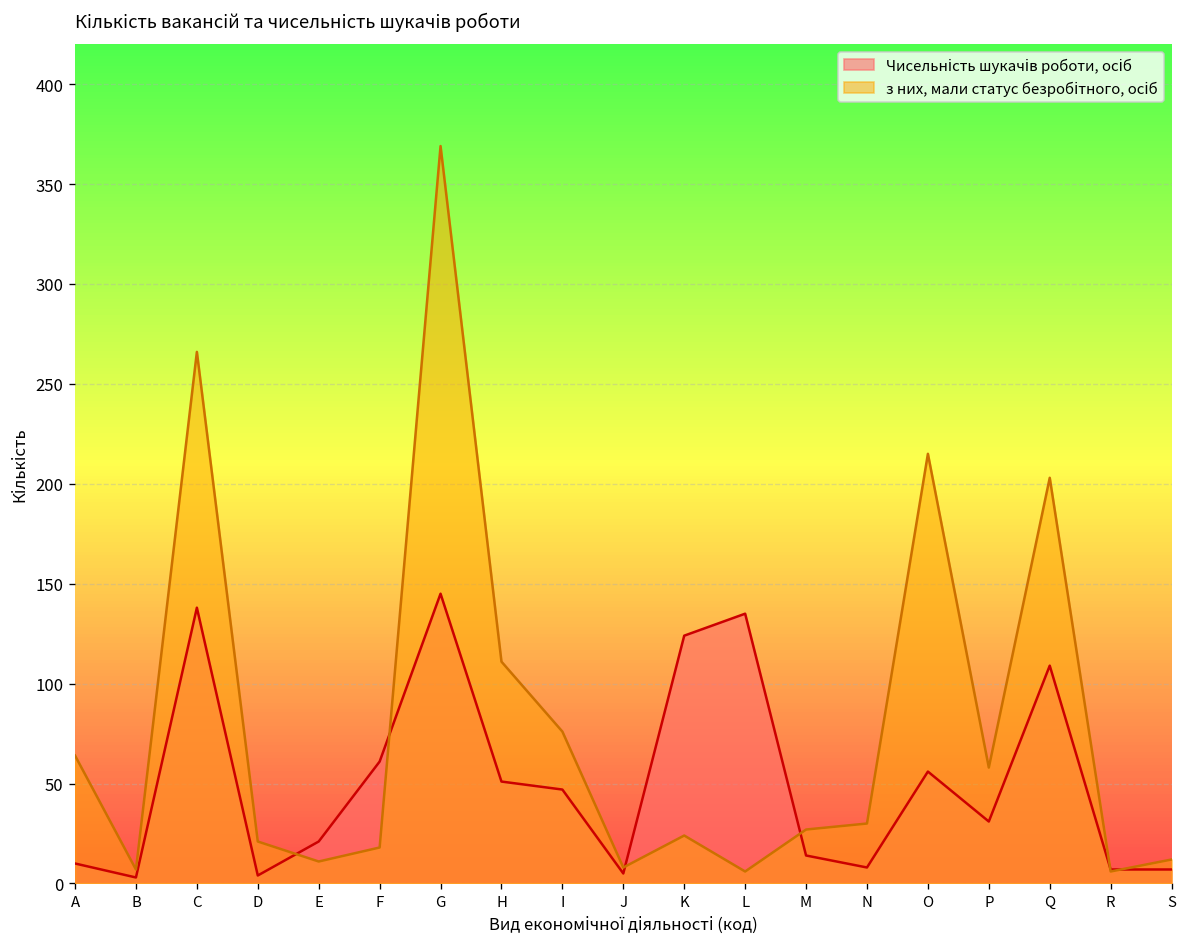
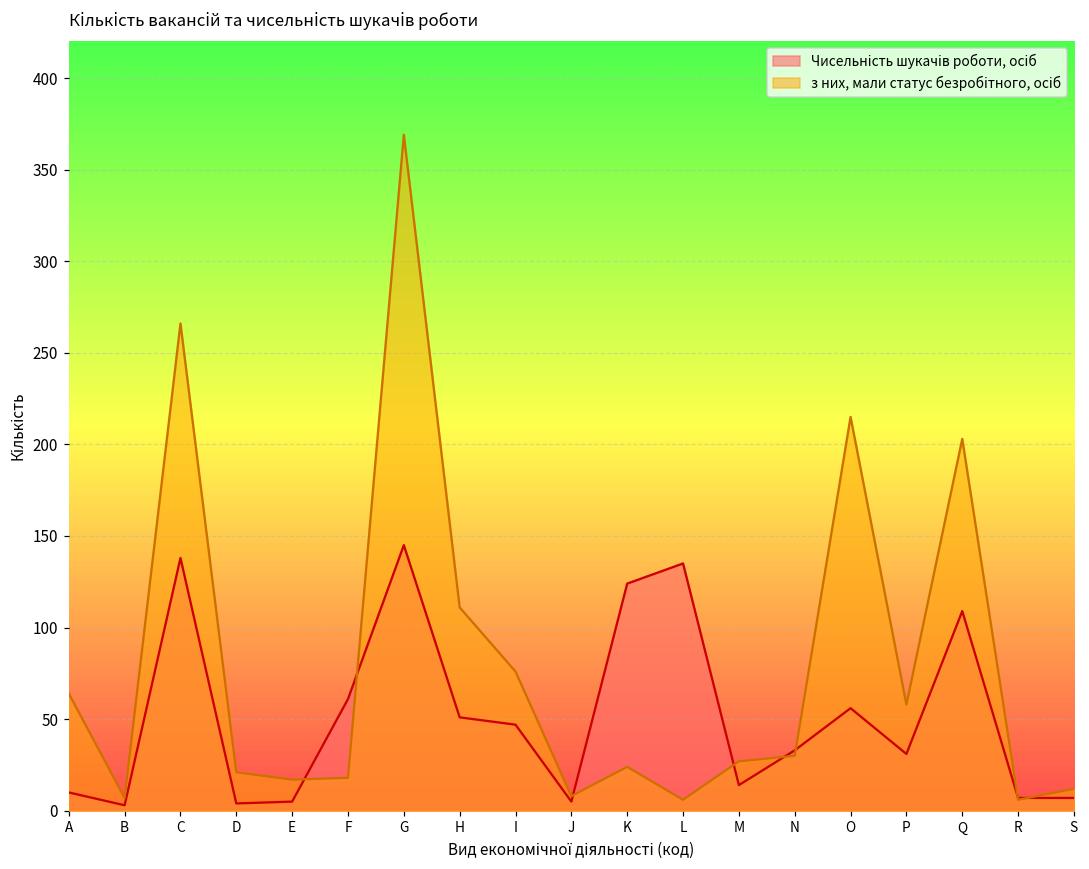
  {
    "Чисельність шукачів роботи, осіб": {
      "A": 10,
      "B": 3,
      "C": 138,
      "D": 4,
-     "E": 21,
+     "E": 5,
      "F": 61,
      "G": 145,
      "H": 51,
      "I": 47,
      "J": 5,
      "K": 124,
      "L": 135,
      "M": 14,
-     "N": 8,
+     "N": 33,
      "O": 56,
      "P": 31,
      "Q": 109,
      "S": 7
    },
    "з них, мали статус безробітного, осіб": {
      "A": 64,
      "B": 7,
      "C": 266,
      "D": 21,
-     "E": 11,
+     "E": 17,
      "F": 18,
      "G": 369,
      "H": 111,
      "I": 76,
      "J": 8,
      "K": 24,
      "L": 6,
      "M": 27,
      "N": 30,
      "O": 215,
      "P": 58,
      "Q": 203,
      "S": 12
    }
  }
